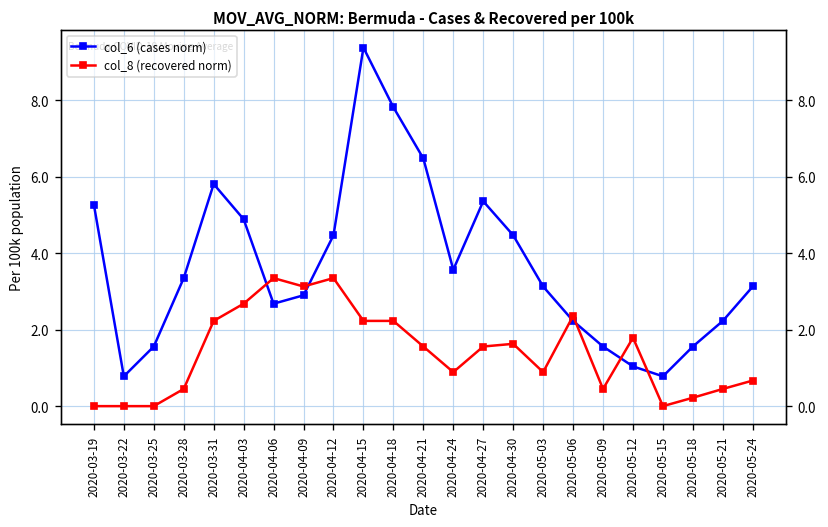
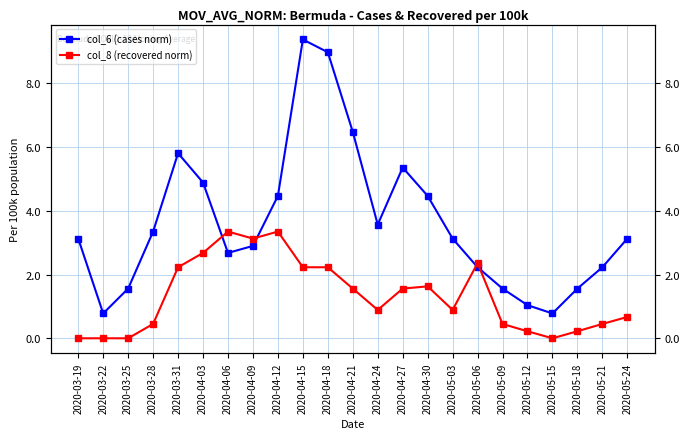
  {
    "col_6 (cases norm)": {
-     "2020-03-19": 5.3,
+     "2020-03-19": 3.1,
      "2020-03-22": 0.8,
      "2020-03-25": 1.6,
      "2020-03-28": 3.4,
      "2020-03-31": 5.8,
      "2020-04-03": 4.9,
      "2020-04-06": 2.7,
      "2020-04-09": 2.9,
      "2020-04-12": 4.5,
      "2020-04-15": 9.4,
-     "2020-04-18": 7.8,
+     "2020-04-18": 9.0,
      "2020-04-21": 6.5,
      "2020-04-24": 3.6,
      "2020-04-27": 5.4,
      "2020-04-30": 4.5,
      "2020-05-03": 3.1,
      "2020-05-06": 2.2,
      "2020-05-09": 1.6,
      "2020-05-12": 1.0,
      "2020-05-15": 0.8,
      "2020-05-18": 1.6,
      "2020-05-21": 2.2,
      "2020-05-24": 3.1
    },
    "col_8 (recovered norm)": {
      "2020-03-19": 0.0,
      "2020-03-22": 0.0,
      "2020-03-25": 0.0,
      "2020-03-28": 0.5,
      "2020-03-31": 2.2,
      "2020-04-03": 2.7,
      "2020-04-06": 3.4,
      "2020-04-09": 3.1,
      "2020-04-12": 3.4,
      "2020-04-15": 2.2,
      "2020-04-18": 2.2,
      "2020-04-21": 1.6,
      "2020-04-24": 0.9,
      "2020-04-27": 1.6,
      "2020-04-30": 1.6,
      "2020-05-03": 0.9,
      "2020-05-06": 2.4,
      "2020-05-09": 0.5,
-     "2020-05-12": 1.8,
+     "2020-05-12": 0.2,
      "2020-05-15": 0.0,
      "2020-05-18": 0.2,
      "2020-05-21": 0.5,
      "2020-05-24": 0.7
    }
  }
